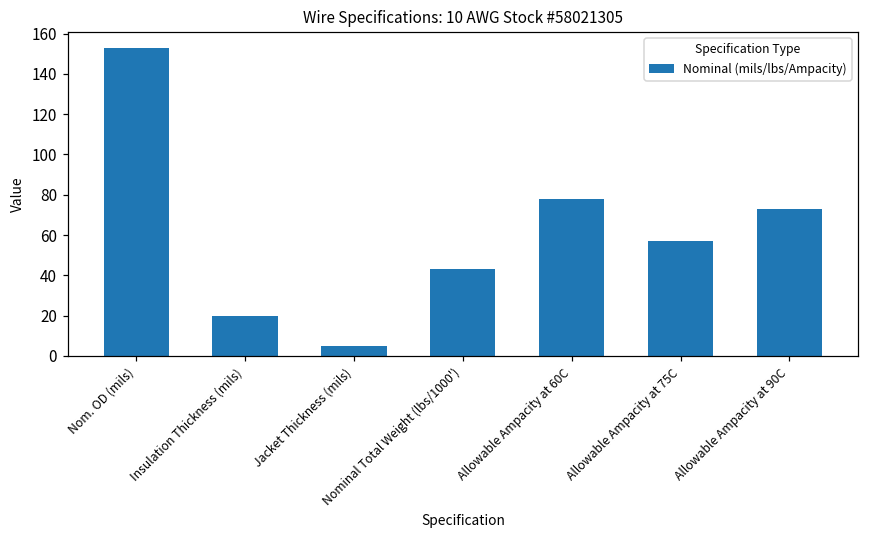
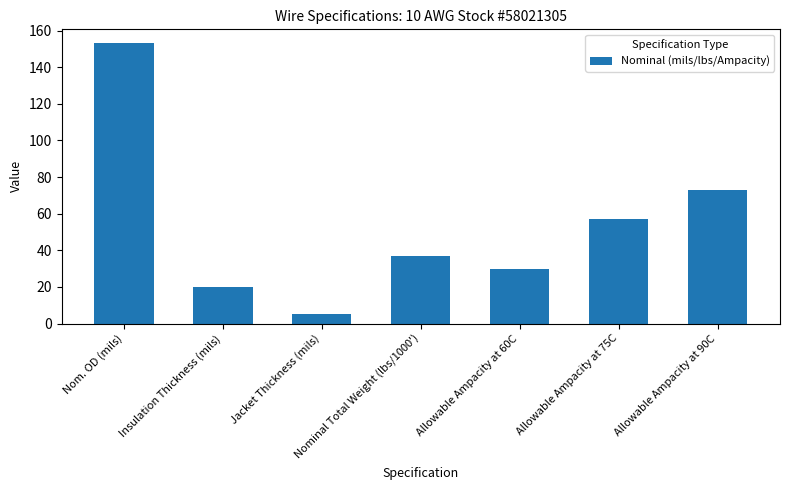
  {
    "Nom. OD (mils)": 153,
    "Insulation Thickness (mils)": 20,
    "Jacket Thickness (mils)": 5,
-   "Nominal Total Weight (lbs/1000')": 43,
-   "Allowable Ampacity at 60C": 78,
+   "Nominal Total Weight (lbs/1000')": 37,
+   "Allowable Ampacity at 60C": 30,
    "Allowable Ampacity at 75C": 57,
    "Allowable Ampacity at 90C": 73
  }
